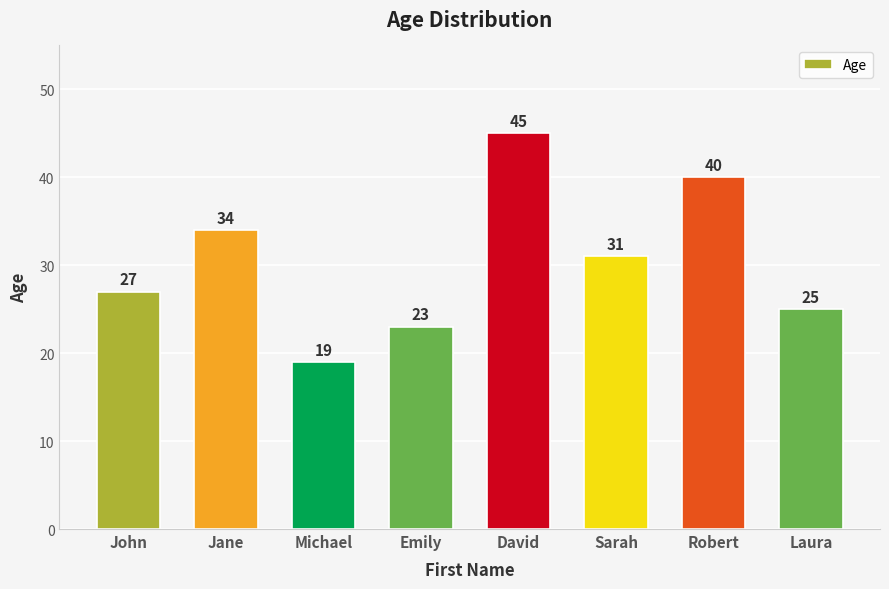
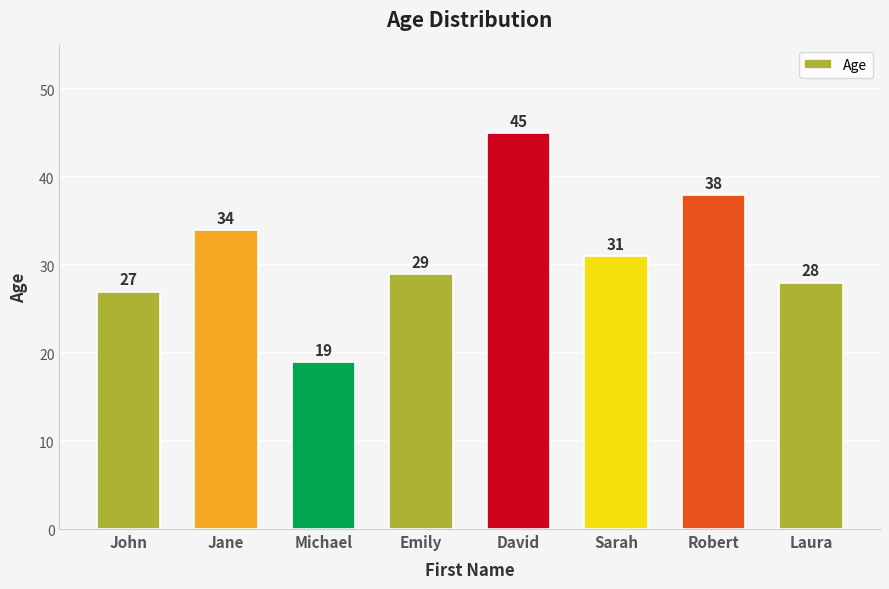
  {
    "John": 27,
    "Jane": 34,
    "Michael": 19,
-   "Emily": 23,
+   "Emily": 29,
    "David": 45,
    "Sarah": 31,
-   "Robert": 40,
-   "Laura": 25
+   "Robert": 38,
+   "Laura": 28
  }
